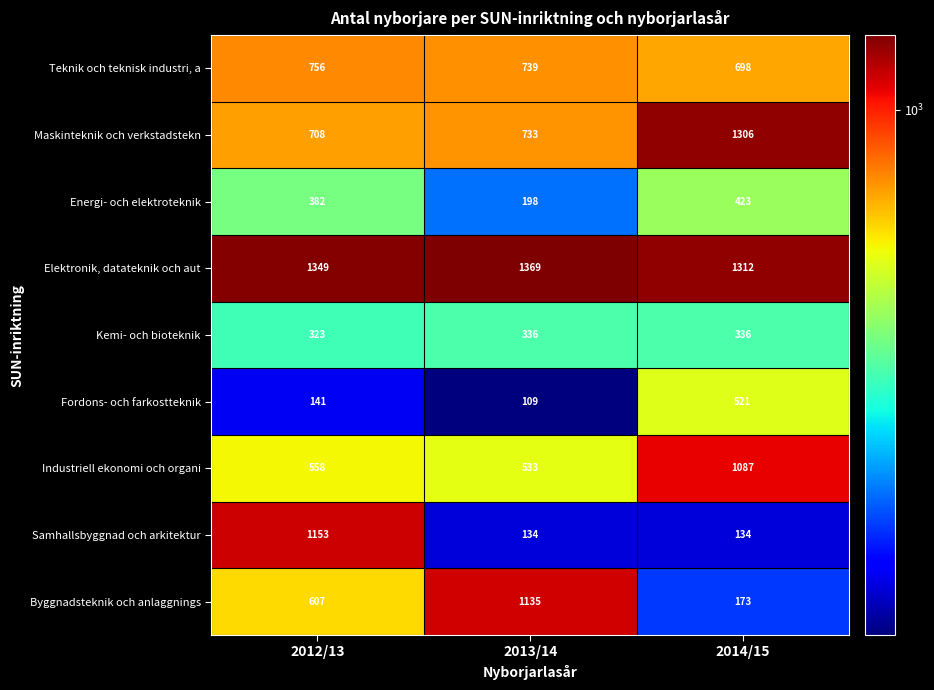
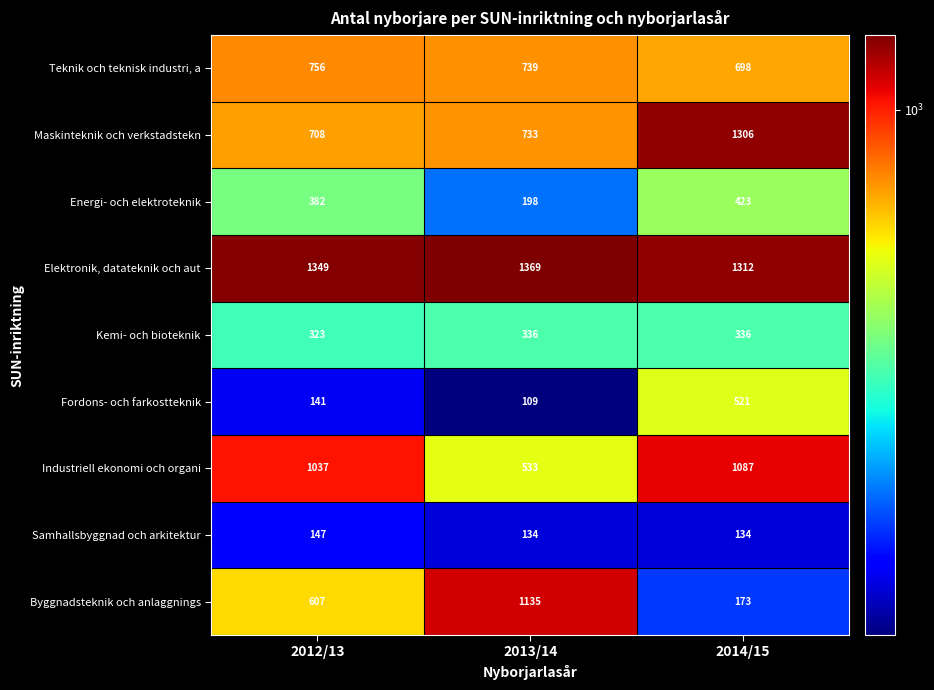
  {
    "Teknik och teknisk industri, a": {
      "2012/13": 756,
      "2013/14": 739,
      "2014/15": 698
    },
    "Maskinteknik och verkstadstekn": {
      "2012/13": 708,
      "2013/14": 733,
      "2014/15": 1306
    },
    "Energi- och elektroteknik": {
      "2012/13": 382,
      "2013/14": 198,
      "2014/15": 423
    },
    "Elektronik, datateknik och aut": {
      "2012/13": 1349,
      "2013/14": 1369,
      "2014/15": 1312
    },
    "Kemi- och bioteknik": {
      "2012/13": 323,
      "2013/14": 336,
      "2014/15": 336
    },
    "Fordons- och farkostteknik": {
      "2012/13": 141,
      "2013/14": 109,
      "2014/15": 521
    },
    "Industriell ekonomi och organi": {
-     "2012/13": 558,
+     "2012/13": 1037,
      "2013/14": 533,
      "2014/15": 1087
    },
    "Samhallsbyggnad och arkitektur": {
-     "2012/13": 1153,
+     "2012/13": 147,
      "2013/14": 134,
      "2014/15": 134
    },
    "Byggnadsteknik och anlaggnings": {
      "2012/13": 607,
      "2013/14": 1135,
      "2014/15": 173
    }
  }
